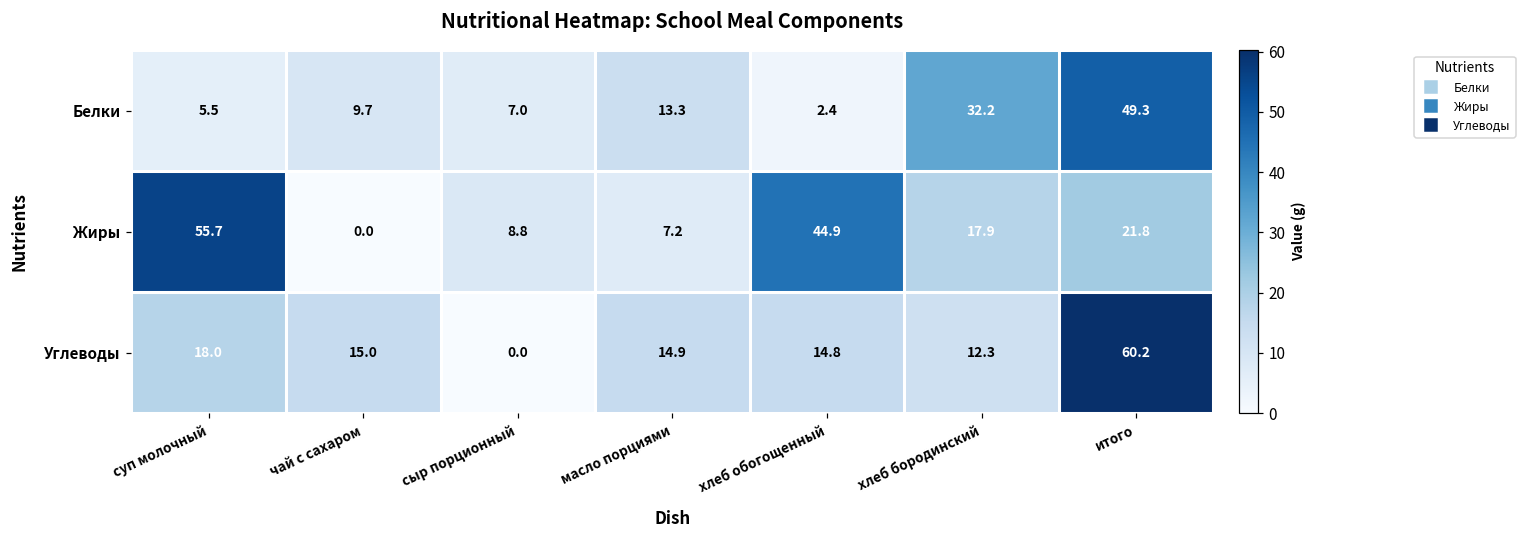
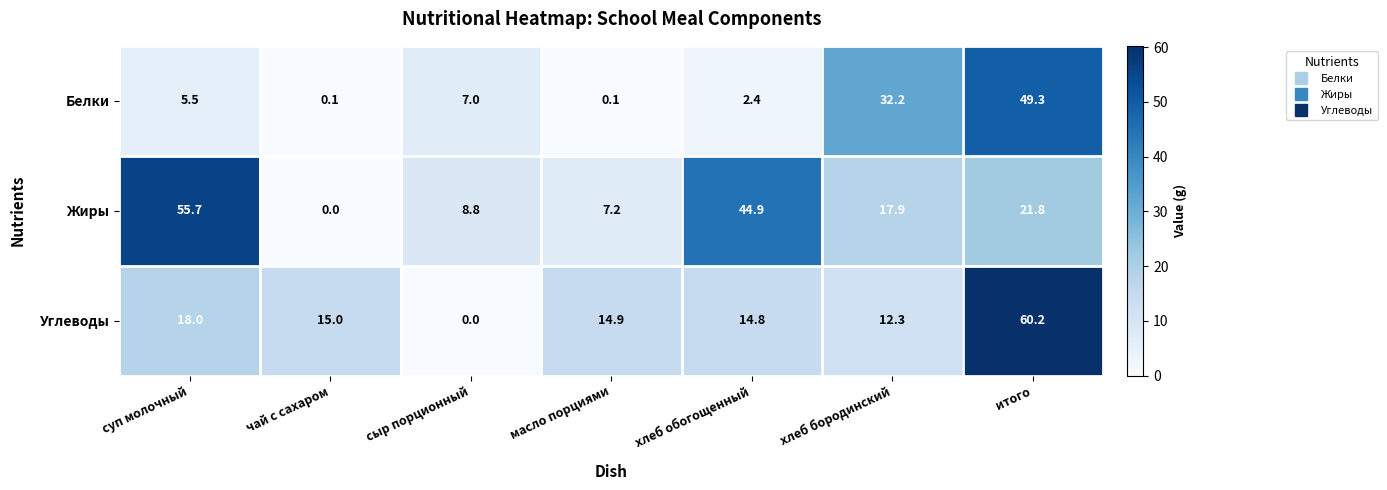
  {
    "Белки": {
      "суп молочный": 5.5,
-     "чай с сахаром": 9.7,
+     "чай с сахаром": 0.1,
      "сыр порционный": 7.0,
-     "масло порциями": 13.3,
+     "масло порциями": 0.1,
      "хлеб обогощенный": 2.4,
      "хлеб бородинский": 32.2,
      "итого": 49.3
    },
    "Жиры": {
      "суп молочный": 55.7,
      "чай с сахаром": 0.0,
      "сыр порционный": 8.8,
      "масло порциями": 7.2,
      "хлеб обогощенный": 44.9,
      "хлеб бородинский": 17.9,
      "итого": 21.8
    },
    "Углеводы": {
      "суп молочный": 18.0,
      "чай с сахаром": 15.0,
      "сыр порционный": 0.0,
      "масло порциями": 14.9,
      "хлеб обогощенный": 14.8,
      "хлеб бородинский": 12.3,
      "итого": 60.2
    }
  }
